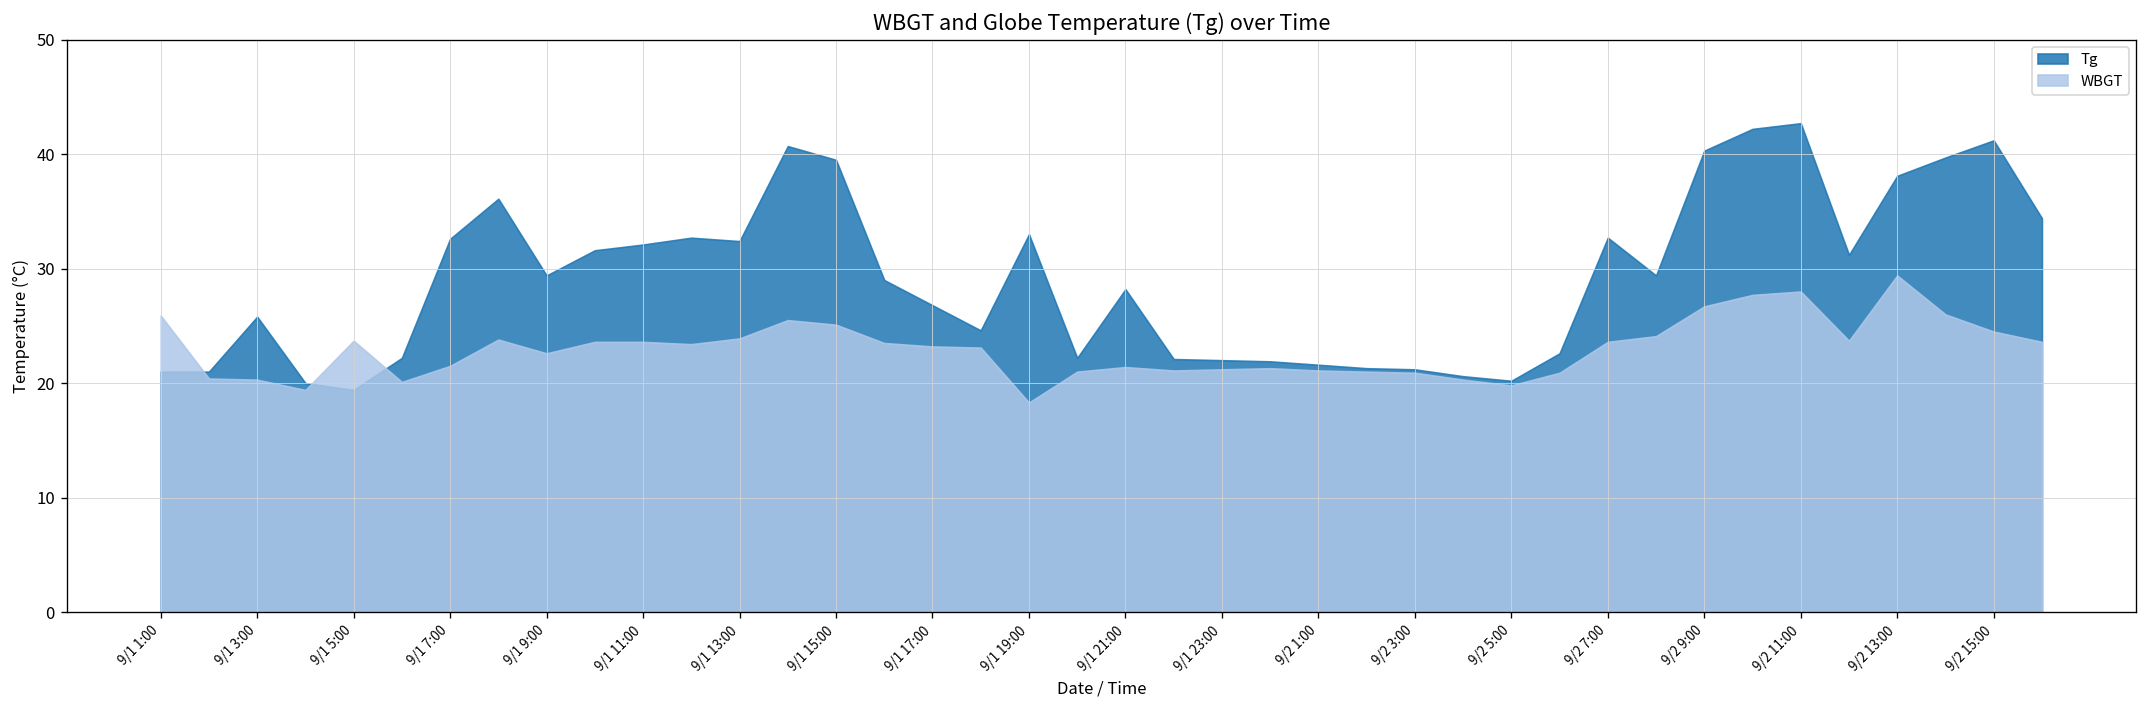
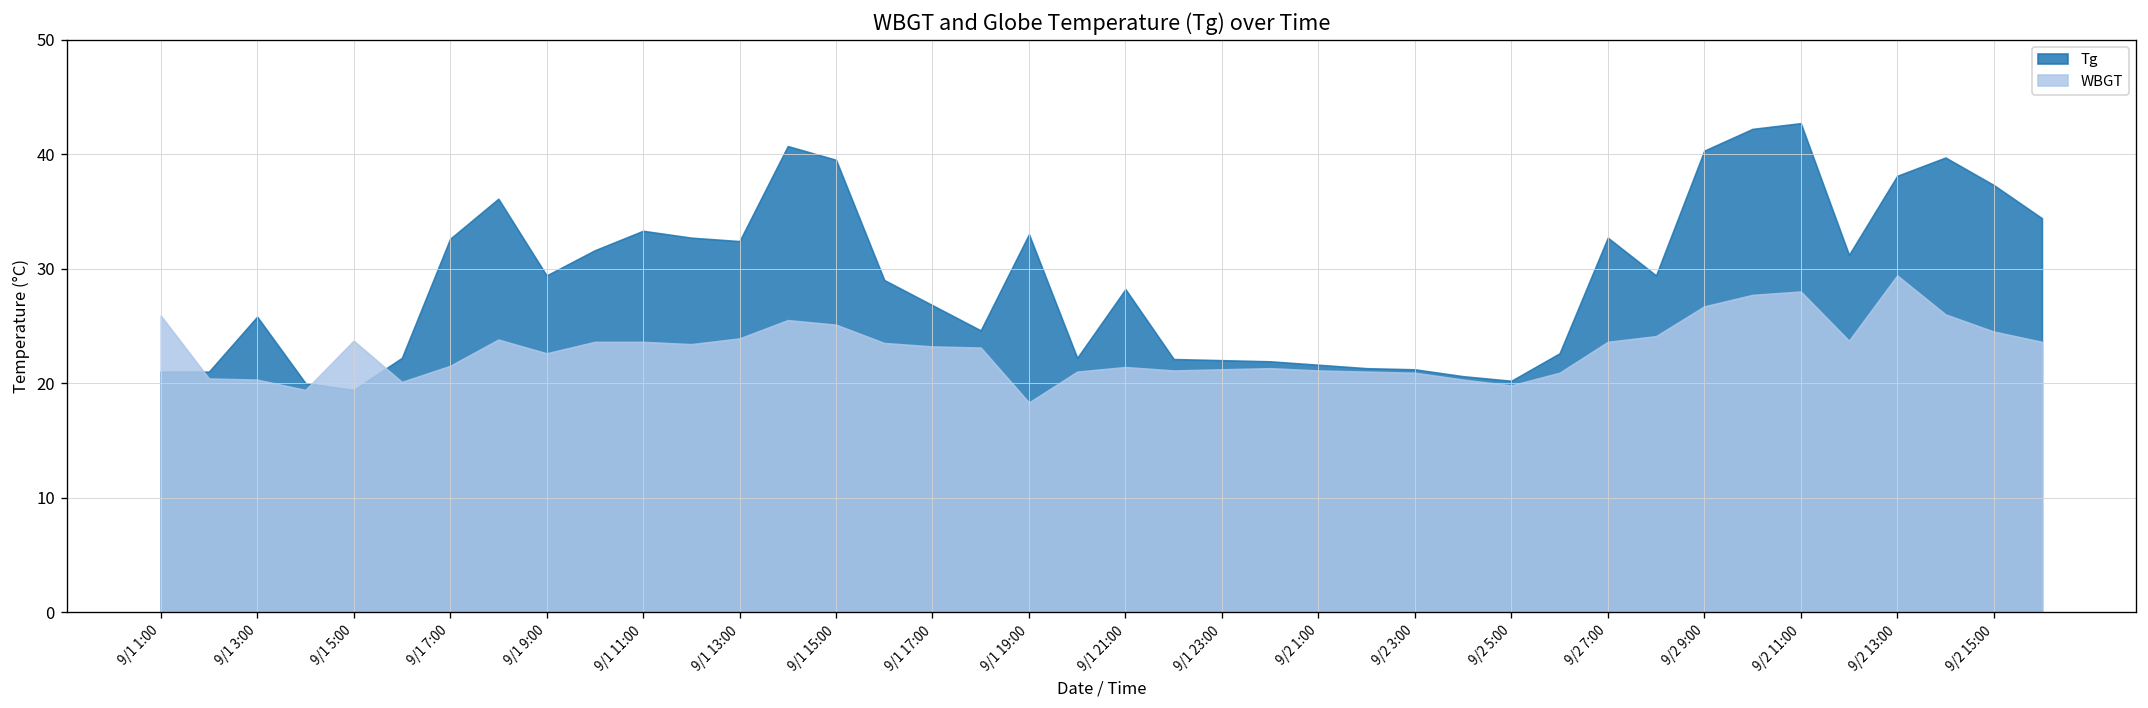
  {
    "Tg": {
      "9/1 1:00": 21,
      "9/1 3:00": 26,
      "9/1 5:00": 19,
      "9/1 7:00": 33,
      "9/1 9:00": 29,
-     "9/1 11:00": 32,
+     "9/1 11:00": 33,
      "9/1 13:00": 32,
      "9/1 15:00": 40,
      "9/1 17:00": 27,
      "9/1 19:00": 33,
      "9/1 21:00": 28,
      "9/1 23:00": 22,
      "9/2 1:00": 22,
      "9/2 3:00": 21,
      "9/2 5:00": 20,
      "9/2 7:00": 33,
      "9/2 9:00": 40,
      "9/2 11:00": 43,
      "9/2 13:00": 38,
-     "9/2 15:00": 41
+     "9/2 15:00": 37
    },
    "WBGT": {
      "9/1 1:00": 26,
      "9/1 3:00": 20,
      "9/1 5:00": 24,
      "9/1 7:00": 22,
      "9/1 9:00": 23,
      "9/1 11:00": 24,
      "9/1 13:00": 24,
      "9/1 15:00": 25,
      "9/1 17:00": 23,
      "9/1 19:00": 18,
      "9/1 21:00": 21,
      "9/1 23:00": 21,
      "9/2 1:00": 21,
      "9/2 3:00": 21,
      "9/2 5:00": 20,
      "9/2 7:00": 24,
      "9/2 9:00": 27,
      "9/2 11:00": 28,
      "9/2 13:00": 29,
      "9/2 15:00": 25
    }
  }
